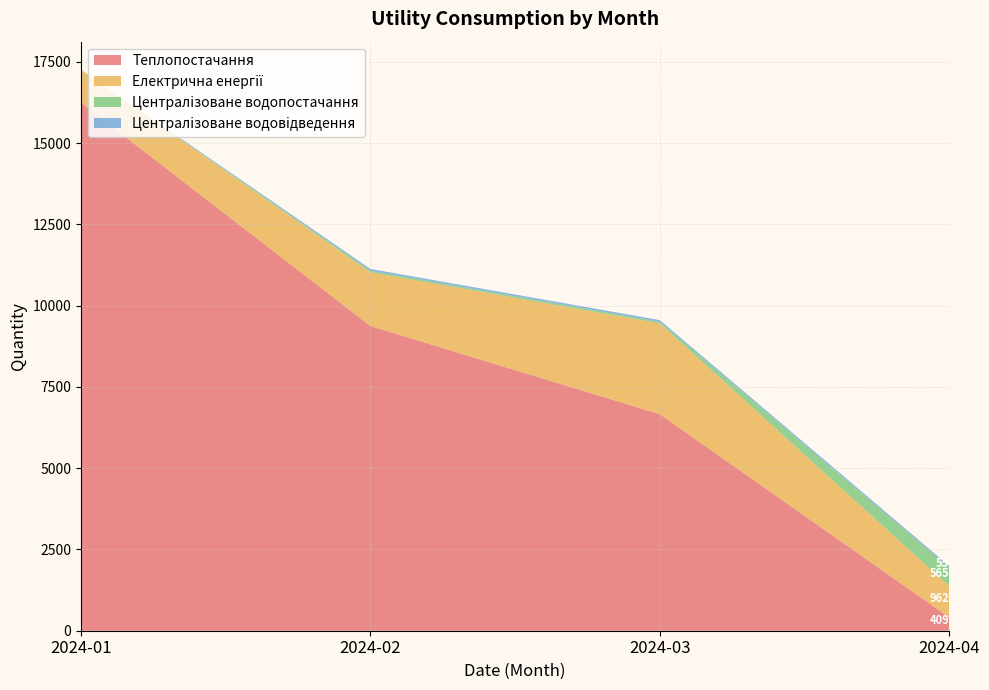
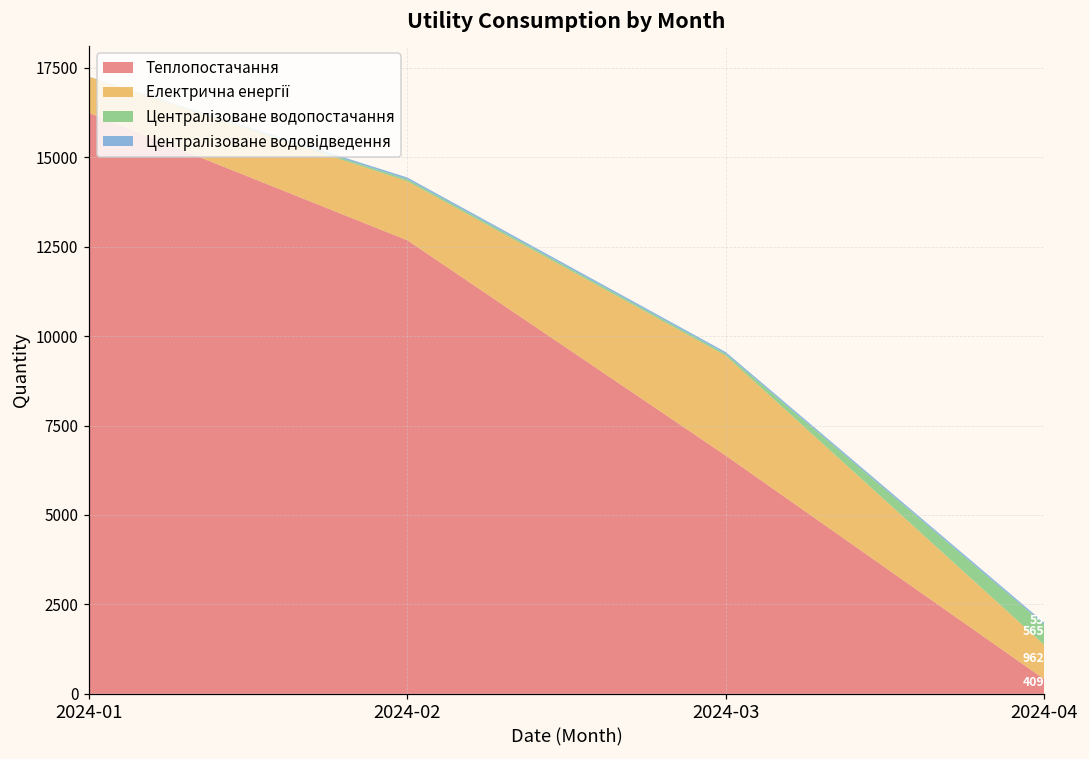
  {
    "Теплопостачання": {
      "2024-01": 16200,
-     "2024-02": 9400,
+     "2024-02": 12700,
      "2024-03": 6700
    },
    "Електрична енергії": {
      "2024-04": 962
    }
  }
